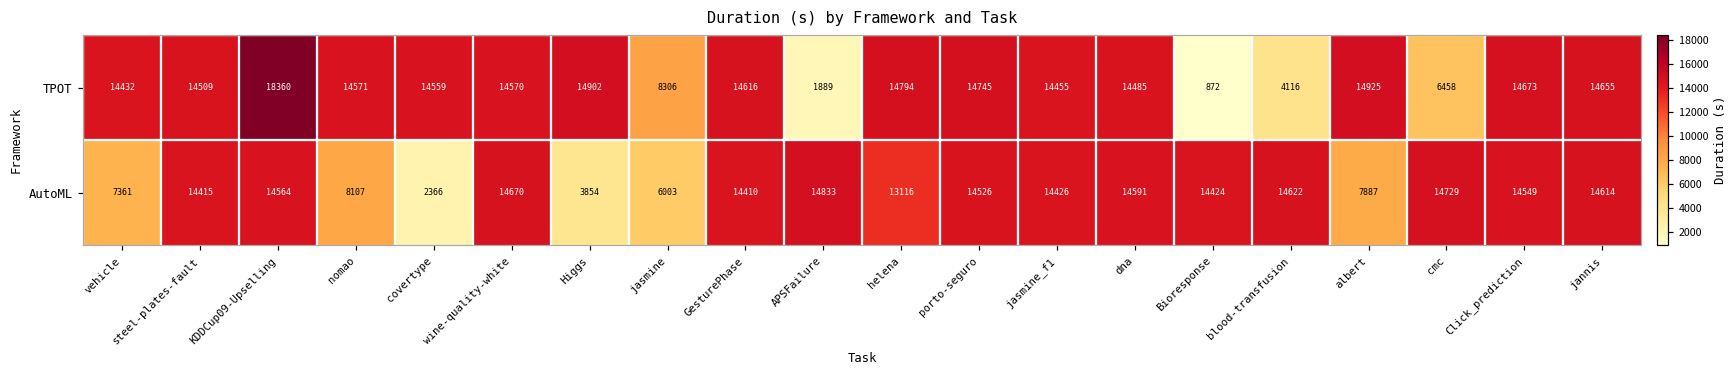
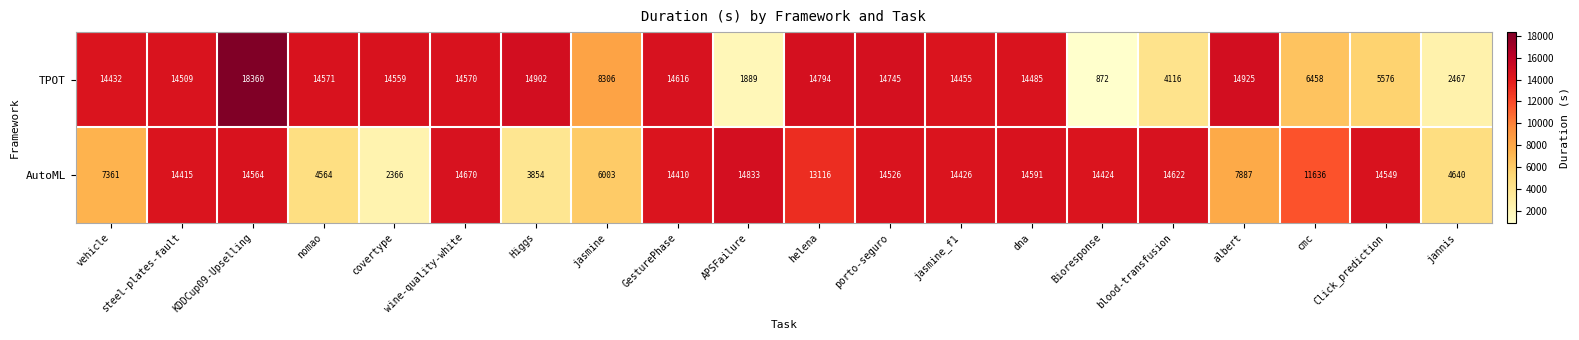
  {
    "TPOT": {
      "vehicle": 14432,
      "steel-plates-fault": 14509,
      "KDDCup09-Upselling": 18360,
      "nomao": 14571,
      "covertype": 14559,
      "wine-quality-white": 14570,
      "Higgs": 14902,
      "jasmine": 8306,
      "GesturePhase": 14616,
      "APSFailure": 1889,
      "helena": 14794,
      "porto-seguro": 14745,
      "jasmine_f1": 14455,
      "dna": 14485,
      "Bioresponse": 872,
      "blood-transfusion": 4116,
      "albert": 14925,
      "cmc": 6458,
-     "Click_prediction": 14673,
-     "jannis": 14655
+     "Click_prediction": 5576,
+     "jannis": 2467
    },
    "AutoML": {
      "vehicle": 7361,
      "steel-plates-fault": 14415,
      "KDDCup09-Upselling": 14564,
-     "nomao": 8107,
+     "nomao": 4564,
      "covertype": 2366,
      "wine-quality-white": 14670,
      "Higgs": 3854,
      "jasmine": 6003,
      "GesturePhase": 14410,
      "APSFailure": 14833,
      "helena": 13116,
      "porto-seguro": 14526,
      "jasmine_f1": 14426,
      "dna": 14591,
      "Bioresponse": 14424,
      "blood-transfusion": 14622,
      "albert": 7887,
-     "cmc": 14729,
+     "cmc": 11636,
      "Click_prediction": 14549,
-     "jannis": 14614
+     "jannis": 4640
    }
  }
